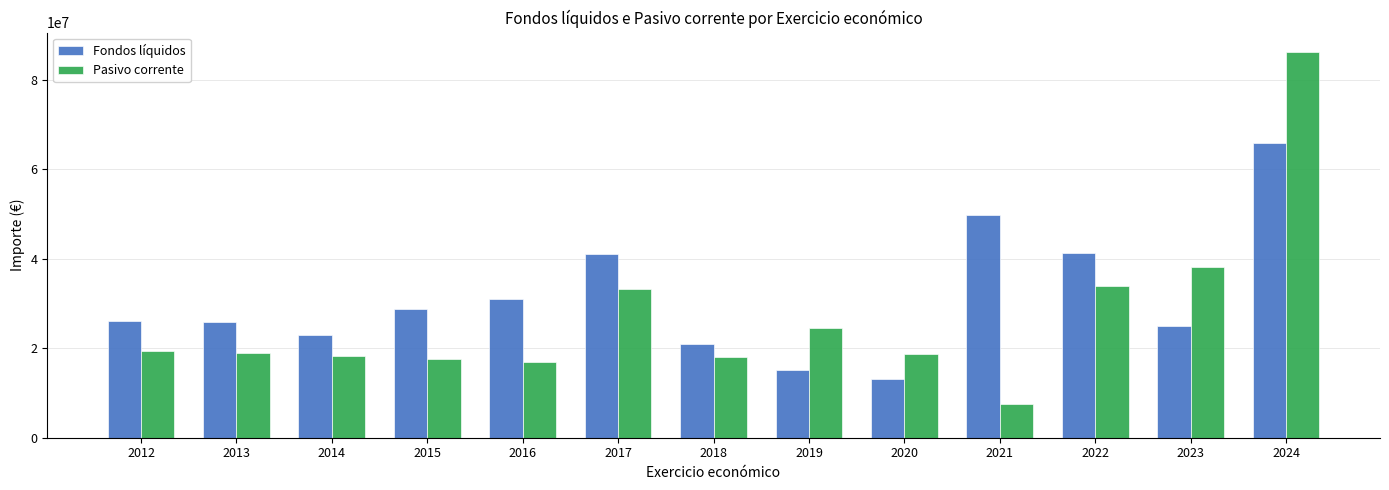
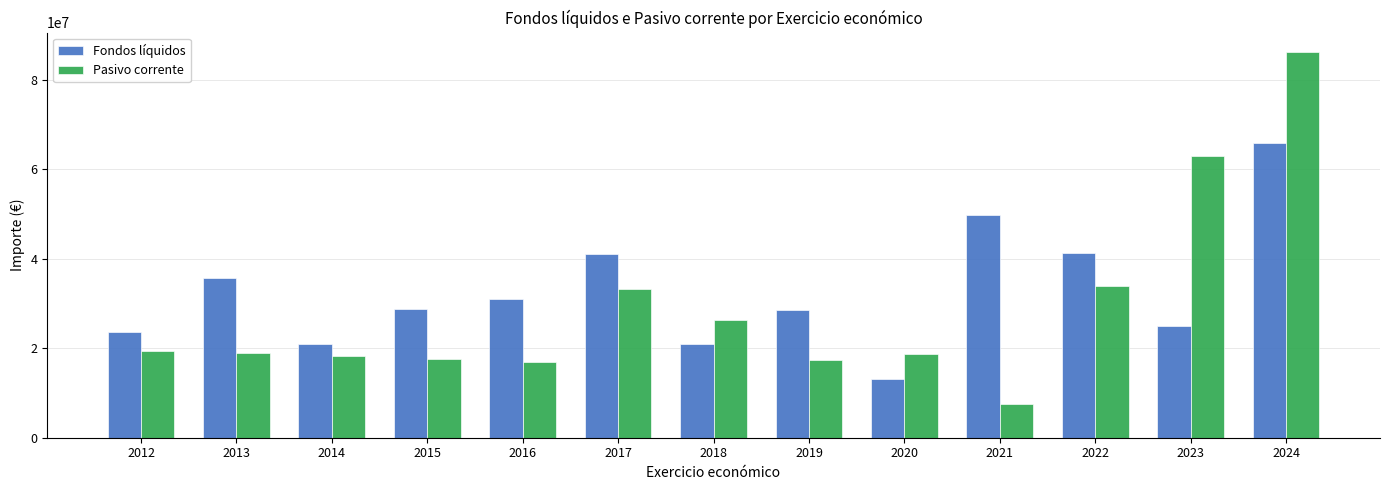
  {
    "Fondos líquidos": {
-     "2012": 26000000,
-     "2013": 26000000,
-     "2014": 23000000,
+     "2012": 24000000,
+     "2013": 36000000,
+     "2014": 21000000,
      "2015": 29000000,
      "2016": 31000000,
      "2017": 41000000,
      "2018": 21000000,
-     "2019": 15000000,
+     "2019": 28000000,
      "2020": 13000000,
      "2021": 50000000,
      "2022": 41000000,
      "2023": 25000000,
      "2024": 66000000
    },
    "Pasivo corrente": {
      "2012": 19000000,
      "2013": 19000000,
      "2014": 18000000,
      "2015": 18000000,
      "2016": 17000000,
      "2017": 33000000,
-     "2018": 18000000,
-     "2019": 25000000,
+     "2018": 26000000,
+     "2019": 17000000,
      "2020": 19000000,
      "2021": 8000000,
      "2022": 34000000,
-     "2023": 38000000,
+     "2023": 63000000,
      "2024": 86000000
    }
  }
